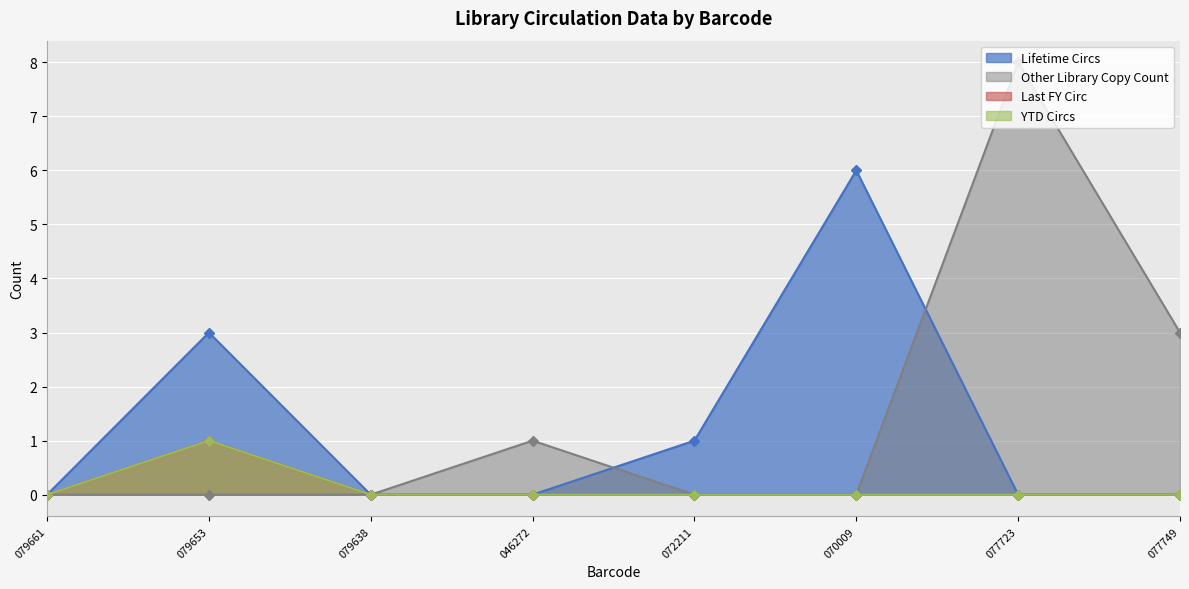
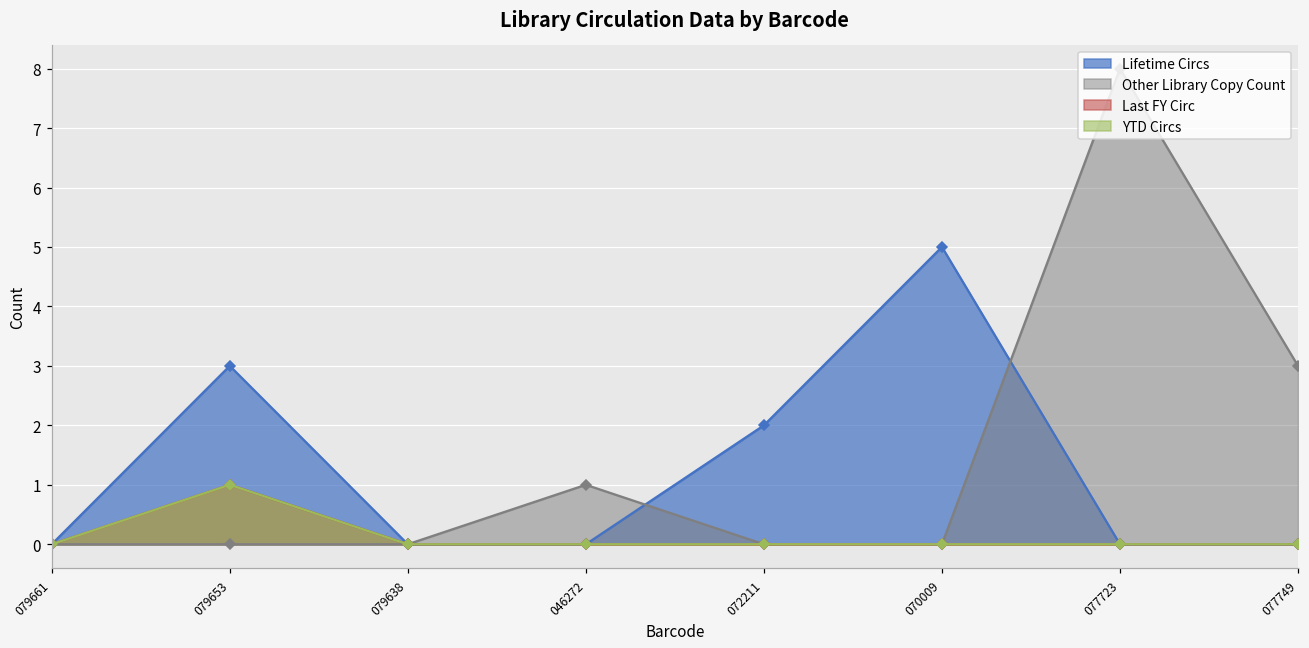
  {
    "Lifetime Circs": {
      "079653": 3,
-     "072211": 1,
-     "070009": 6
+     "072211": 2,
+     "070009": 5
    },
    "Other Library Copy Count": {
      "079653": 0,
      "046272": 1,
      "077749": 3
    },
    "YTD Circs": {
      "079653": 1
    }
  }
